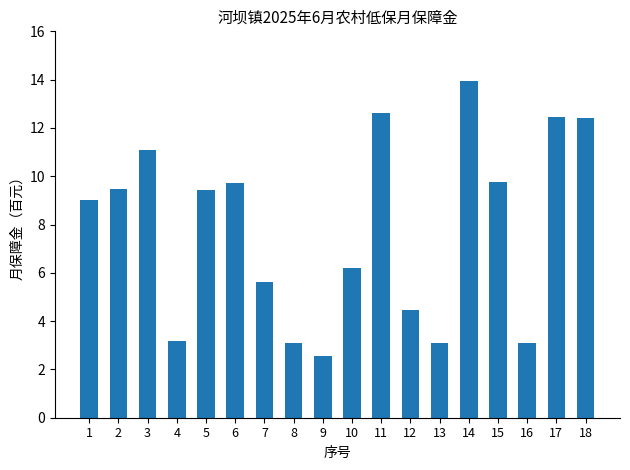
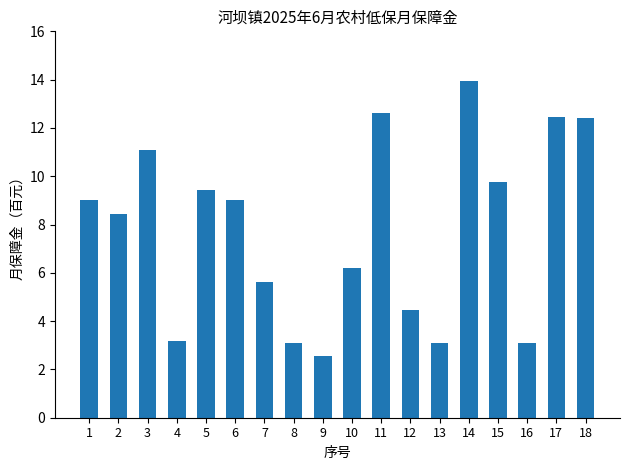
  {
    "1": 9.0,
-   "2": 9.5,
+   "2": 8.4,
    "3": 11.1,
    "4": 3.2,
    "5": 9.5,
-   "6": 9.7,
+   "6": 9.0,
    "7": 5.6,
    "8": 3.1,
    "9": 2.6,
    "10": 6.2,
    "11": 12.6,
    "12": 4.5,
    "13": 3.1,
    "14": 14.0,
    "15": 9.8,
    "16": 3.1,
    "17": 12.4,
    "18": 12.4
  }
